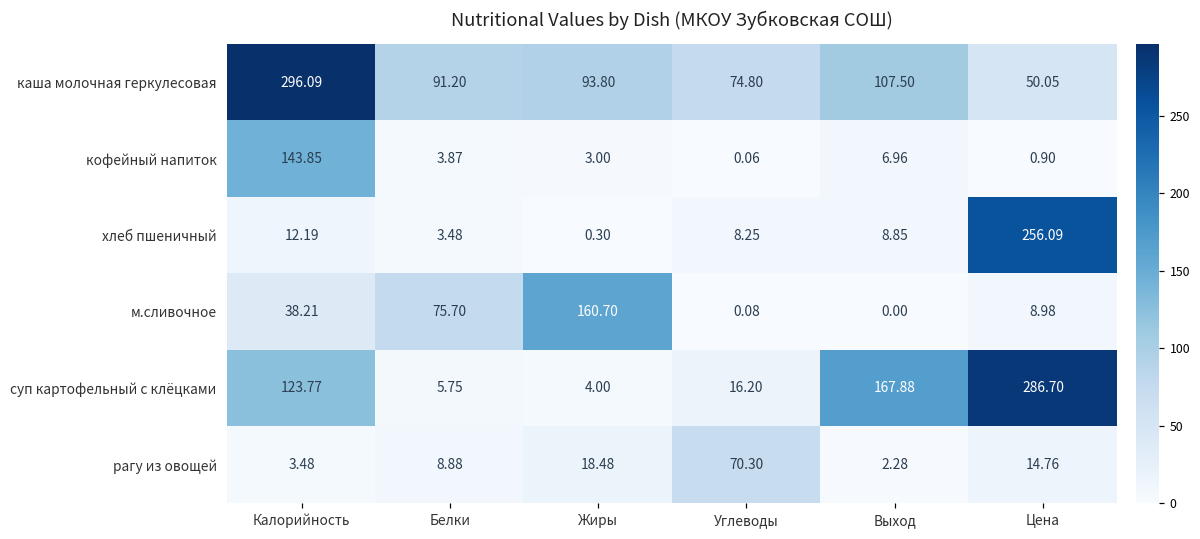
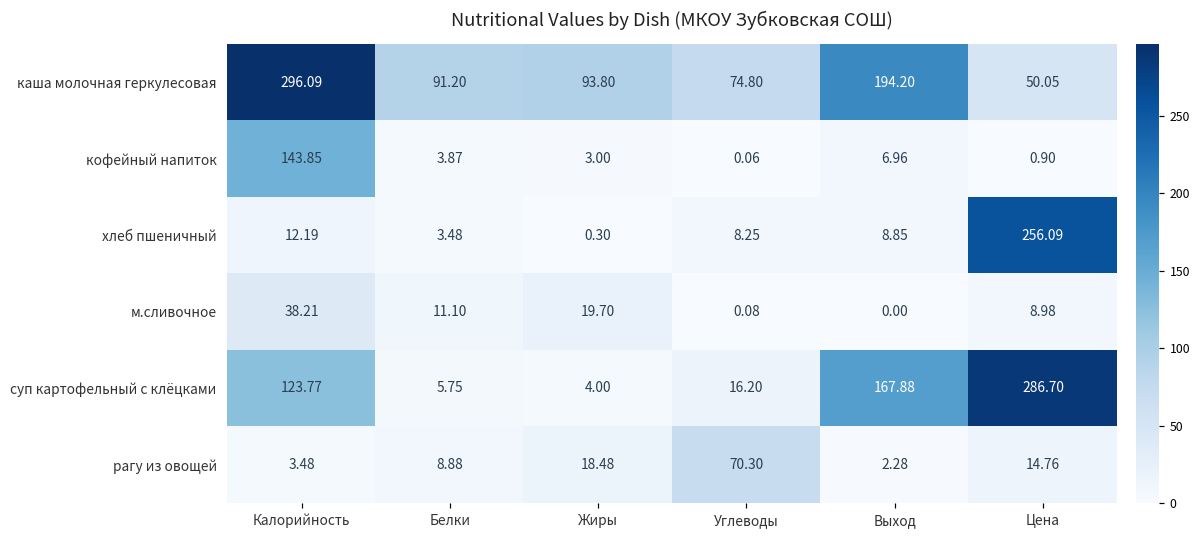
  {
    "каша молочная геркулесовая": {
      "Калорийность": 296.09,
      "Белки": 91.20,
      "Жиры": 93.80,
      "Углеводы": 74.80,
-     "Выход": 107.50,
+     "Выход": 194.20,
      "Цена": 50.05
    },
    "кофейный напиток": {
      "Калорийность": 143.85,
      "Белки": 3.87,
      "Жиры": 3.00,
      "Углеводы": 0.06,
      "Выход": 6.96,
      "Цена": 0.90
    },
    "хлеб пшеничный": {
      "Калорийность": 12.19,
      "Белки": 3.48,
      "Жиры": 0.30,
      "Углеводы": 8.25,
      "Выход": 8.85,
      "Цена": 256.09
    },
    "м.сливочное": {
      "Калорийность": 38.21,
-     "Белки": 75.70,
-     "Жиры": 160.70,
+     "Белки": 11.10,
+     "Жиры": 19.70,
      "Углеводы": 0.08,
      "Выход": 0.00,
      "Цена": 8.98
    },
    "суп картофельный с клёцками": {
      "Калорийность": 123.77,
      "Белки": 5.75,
      "Жиры": 4.00,
      "Углеводы": 16.20,
      "Выход": 167.88,
      "Цена": 286.70
    },
    "рагу из овощей": {
      "Калорийность": 3.48,
      "Белки": 8.88,
      "Жиры": 18.48,
      "Углеводы": 70.30,
      "Выход": 2.28,
      "Цена": 14.76
    }
  }
